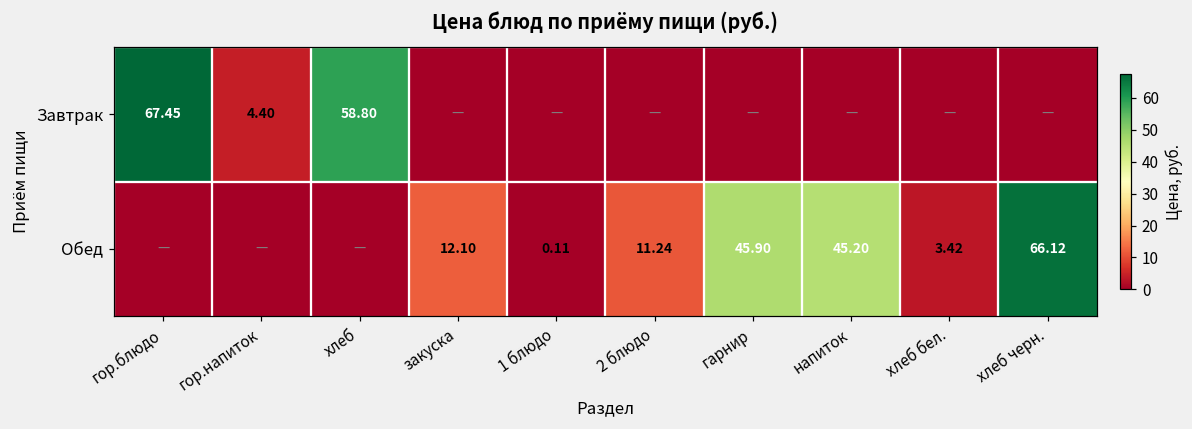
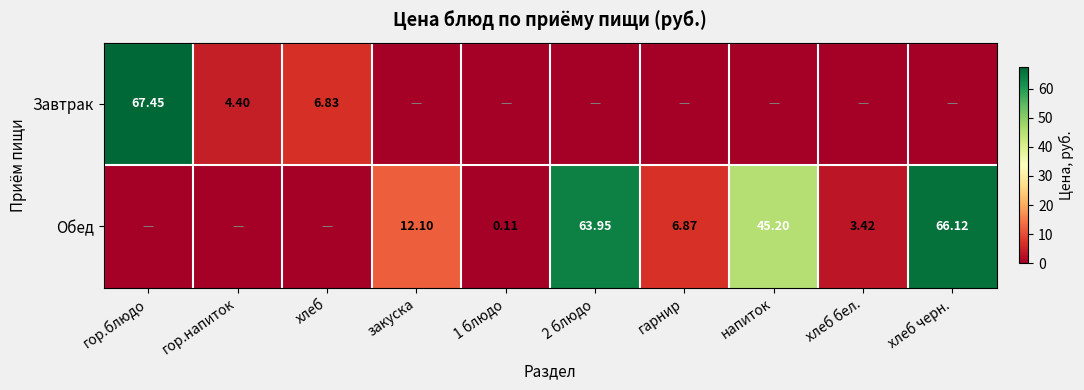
  {
    "Завтрак": {
      "гор.блюдо": 67.45,
      "гор.напиток": 4.40,
-     "хлеб": 58.80
+     "хлеб": 6.83
    },
    "Обед": {
      "закуска": 12.10,
      "1 блюдо": 0.11,
-     "2 блюдо": 11.24,
-     "гарнир": 45.90,
+     "2 блюдо": 63.95,
+     "гарнир": 6.87,
      "напиток": 45.20,
      "хлеб бел.": 3.42,
      "хлеб черн.": 66.12
    }
  }
